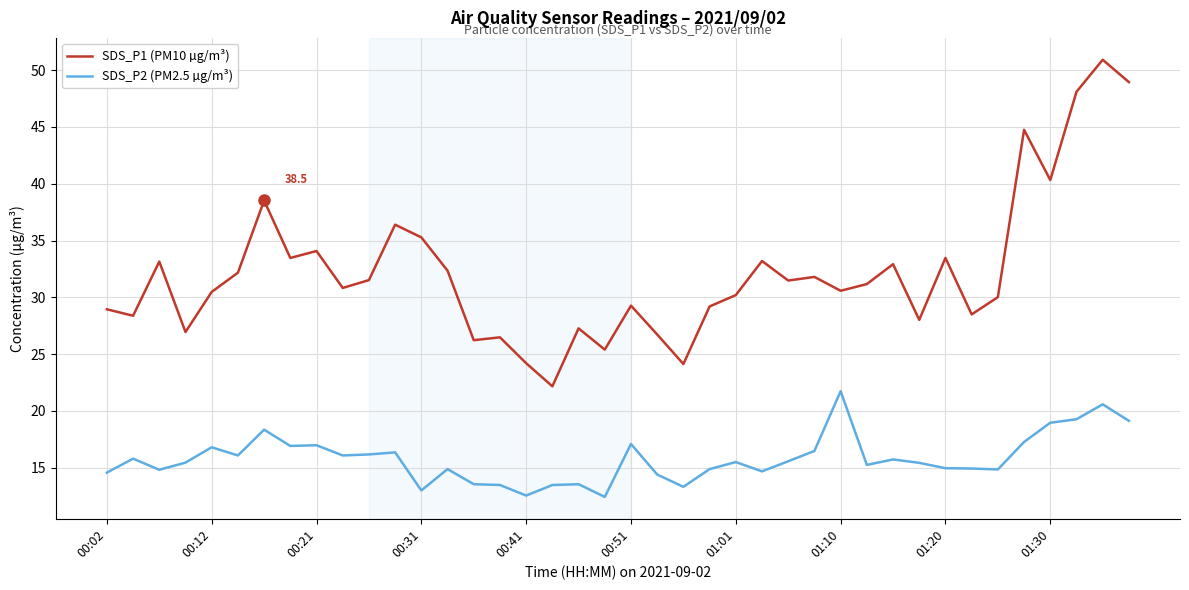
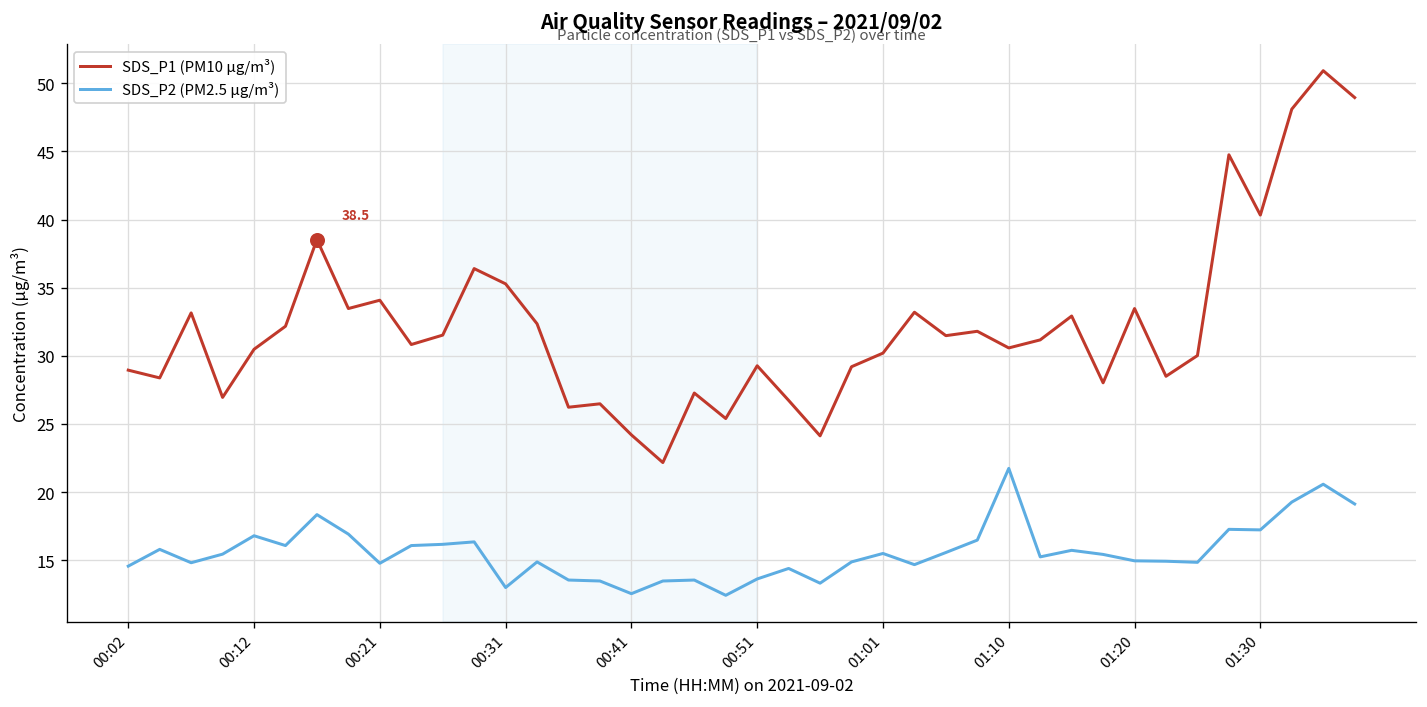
  {
    "SDS_P2 (PM2.5 µg/m³)": {
      "00:02": 14.6,
      "00:12": 16.8,
-     "00:21": 17.0,
+     "00:21": 14.8,
      "00:31": 13.0,
      "00:41": 12.6,
-     "00:51": 17.1,
+     "00:51": 13.6,
      "01:01": 15.5,
      "01:10": 21.7,
      "01:20": 15.0,
-     "01:30": 19.0
+     "01:30": 17.2
    }
  }
